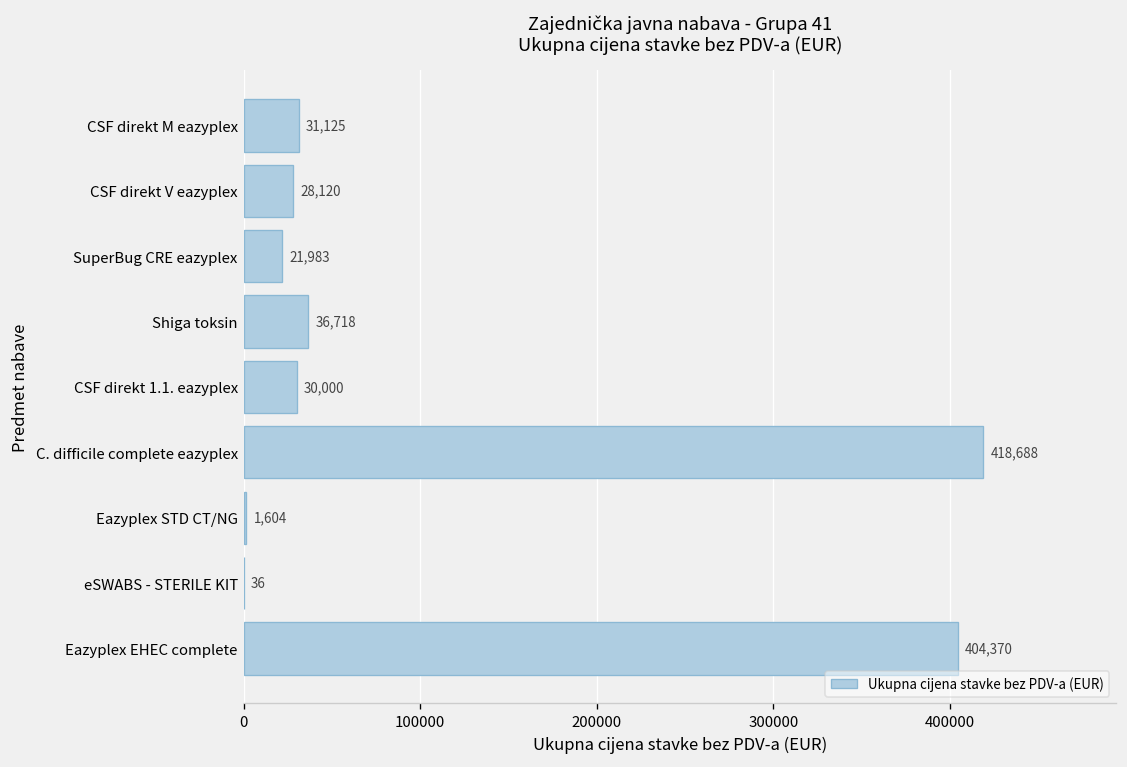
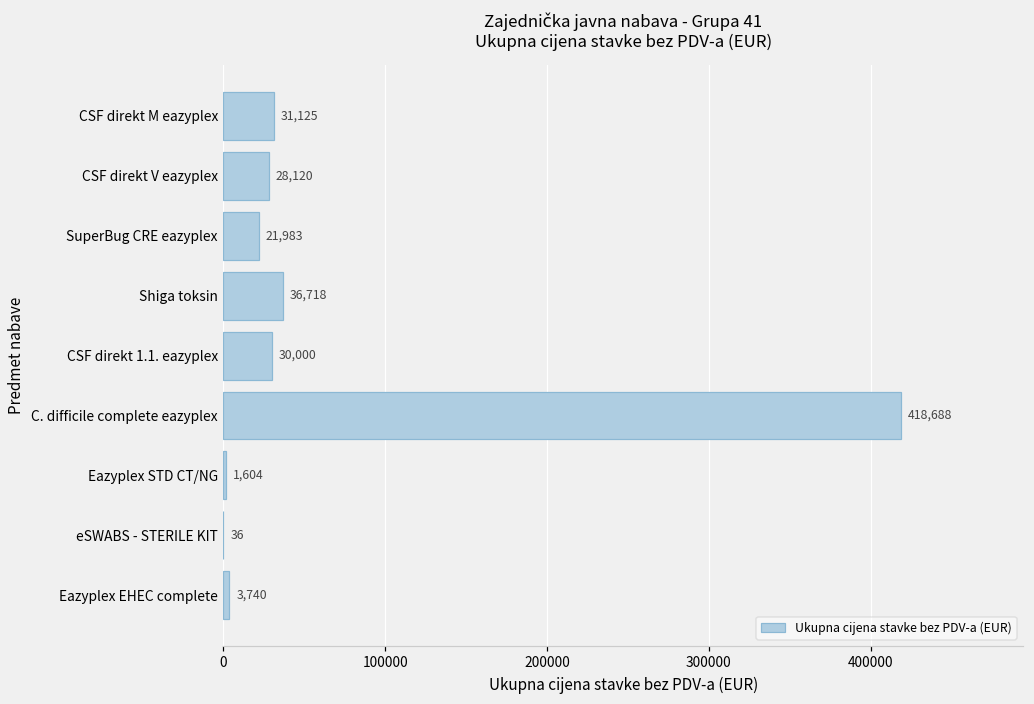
  {
    "CSF direkt M eazyplex": "31,125",
    "CSF direkt V eazyplex": "28,120",
    "SuperBug CRE eazyplex": "21,983",
    "Shiga toksin": "36,718",
    "CSF direkt 1.1. eazyplex": "30,000",
    "C. difficile complete eazyplex": "418,688",
    "Eazyplex STD CT/NG": "1,604",
    "eSWABS - STERILE KIT": "36",
-   "Eazyplex EHEC complete": "404,370"
+   "Eazyplex EHEC complete": "3,740"
  }
